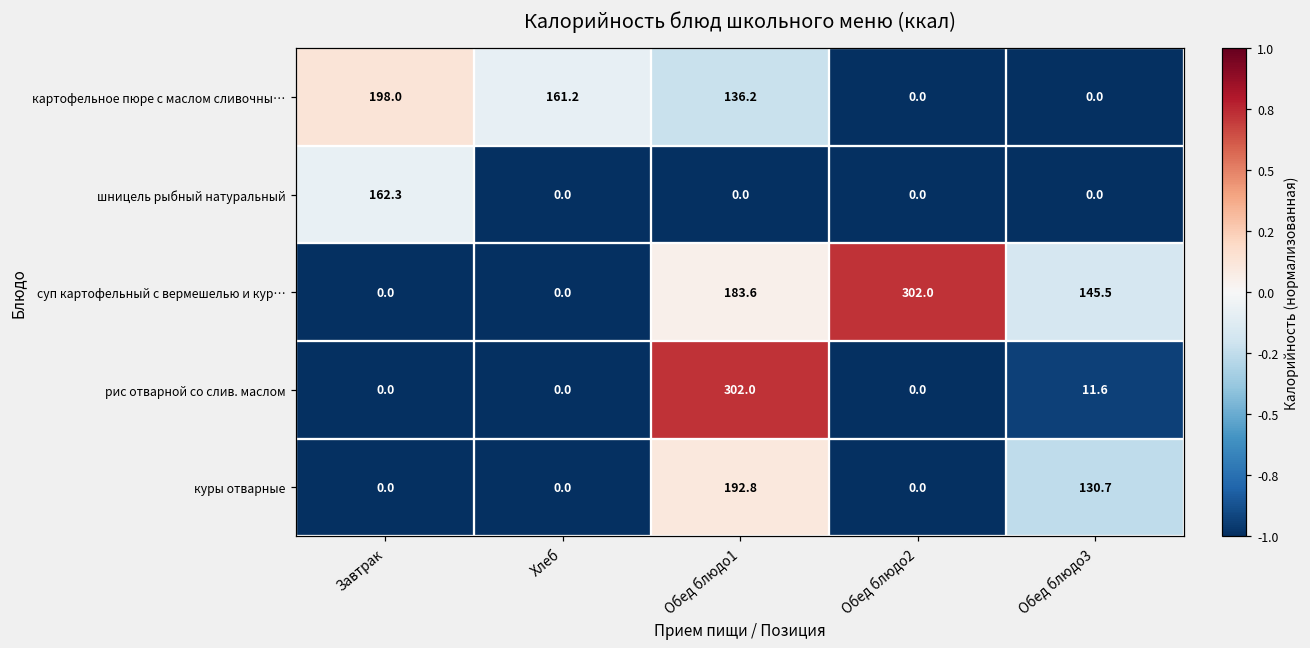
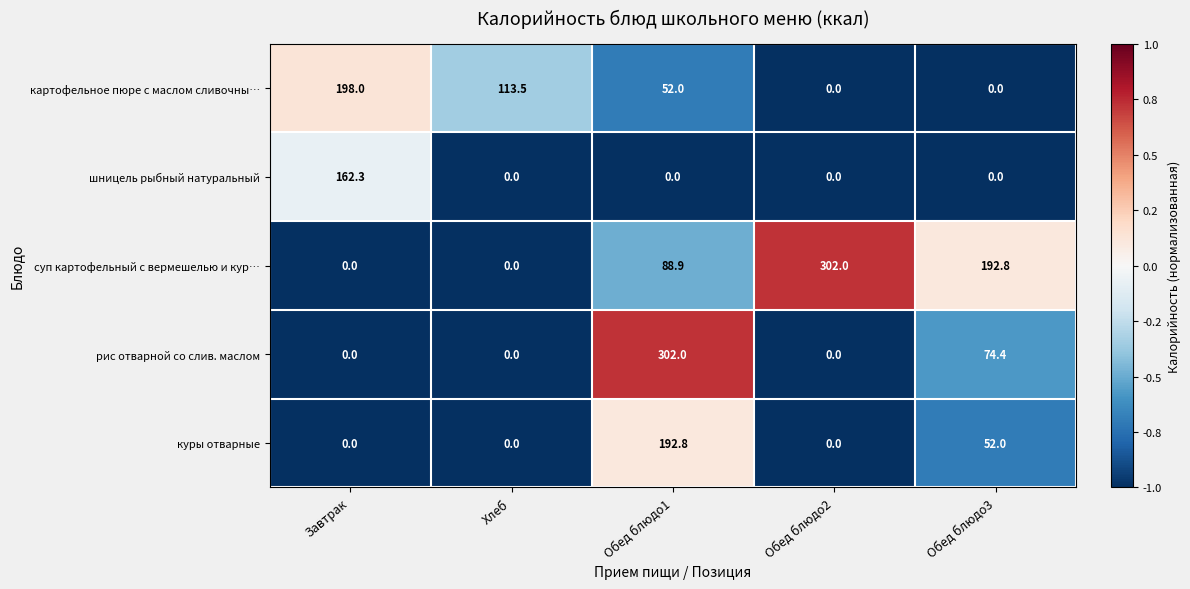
  {
    "картофельное пюре с маслом сливочны…": {
      "Завтрак": 198.0,
-     "Хлеб": 161.2,
-     "Обед блюдо1": 136.2,
+     "Хлеб": 113.5,
+     "Обед блюдо1": 52.0,
      "Обед блюдо2": 0.0,
      "Обед блюдо3": 0.0
    },
    "шницель рыбный натуральный": {
      "Завтрак": 162.3,
      "Хлеб": 0.0,
      "Обед блюдо1": 0.0,
      "Обед блюдо2": 0.0,
      "Обед блюдо3": 0.0
    },
    "суп картофельный с вермешелью и кур…": {
      "Завтрак": 0.0,
      "Хлеб": 0.0,
-     "Обед блюдо1": 183.6,
+     "Обед блюдо1": 88.9,
      "Обед блюдо2": 302.0,
-     "Обед блюдо3": 145.5
+     "Обед блюдо3": 192.8
    },
    "рис отварной со слив. маслом": {
      "Завтрак": 0.0,
      "Хлеб": 0.0,
      "Обед блюдо1": 302.0,
      "Обед блюдо2": 0.0,
-     "Обед блюдо3": 11.6
+     "Обед блюдо3": 74.4
    },
    "куры отварные": {
      "Завтрак": 0.0,
      "Хлеб": 0.0,
      "Обед блюдо1": 192.8,
      "Обед блюдо2": 0.0,
-     "Обед блюдо3": 130.7
+     "Обед блюдо3": 52.0
    }
  }
